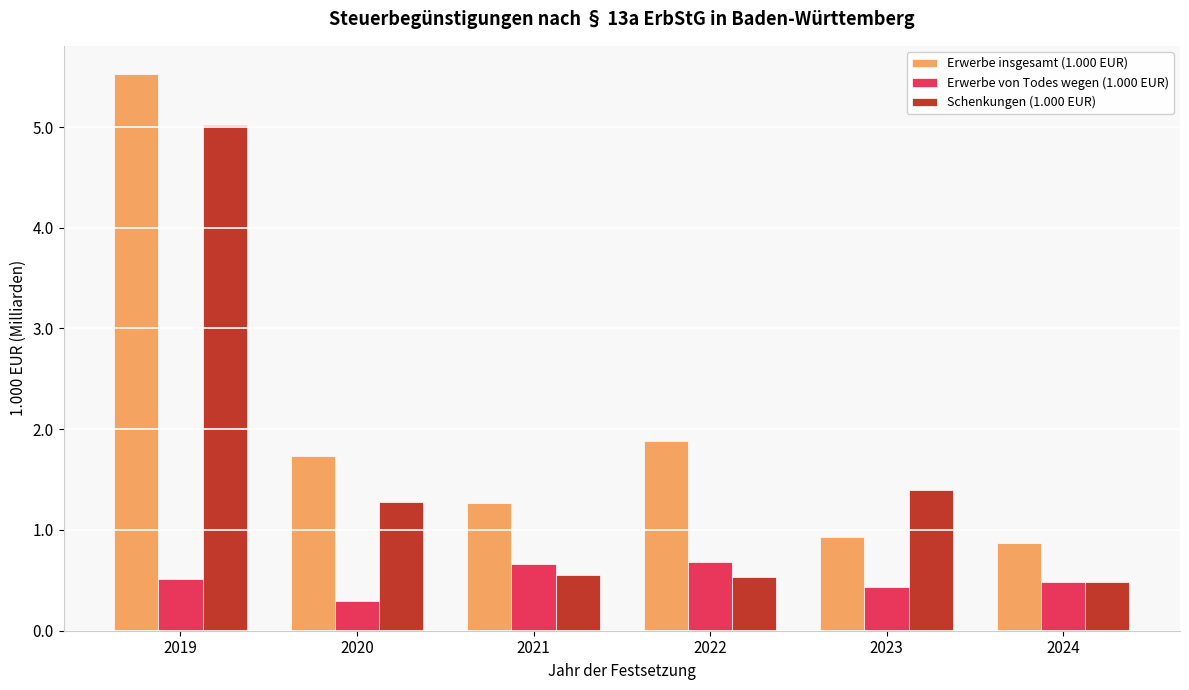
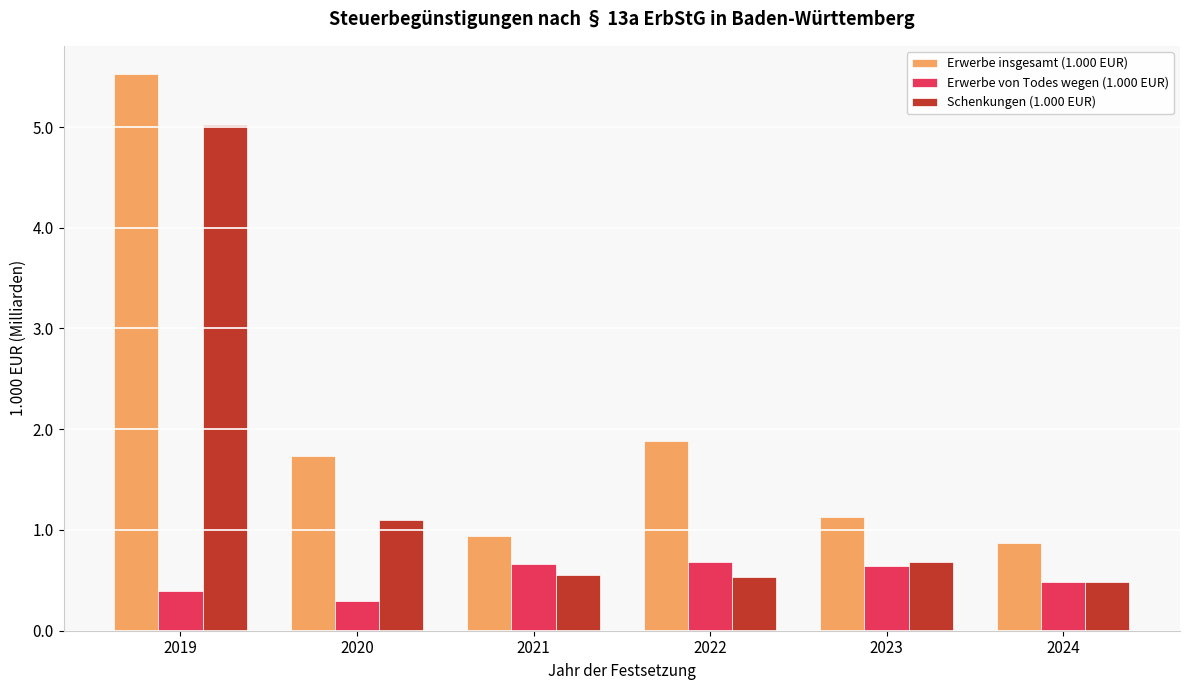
  {
    "Erwerbe insgesamt (1.000 EUR)": {
      "2019": 5.53,
      "2020": 1.73,
-     "2021": 1.27,
+     "2021": 0.94,
      "2022": 1.88,
-     "2023": 0.93,
+     "2023": 1.13,
      "2024": 0.87
    },
    "Erwerbe von Todes wegen (1.000 EUR)": {
-     "2019": 0.51,
+     "2019": 0.39,
      "2020": 0.29,
      "2021": 0.66,
      "2022": 0.69,
-     "2023": 0.44,
+     "2023": 0.65,
      "2024": 0.48
    },
    "Schenkungen (1.000 EUR)": {
      "2019": 5.02,
-     "2020": 1.28,
+     "2020": 1.10,
      "2021": 0.55,
      "2022": 0.53,
-     "2023": 1.40,
+     "2023": 0.69,
      "2024": 0.49
    }
  }
